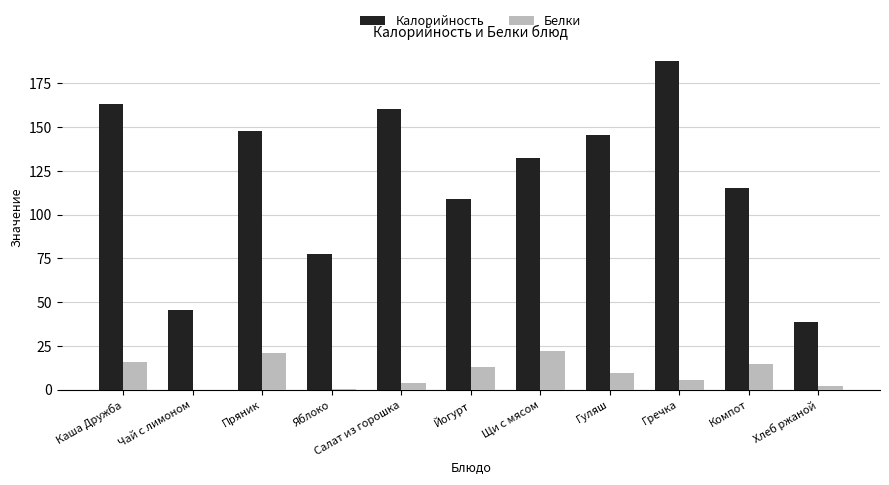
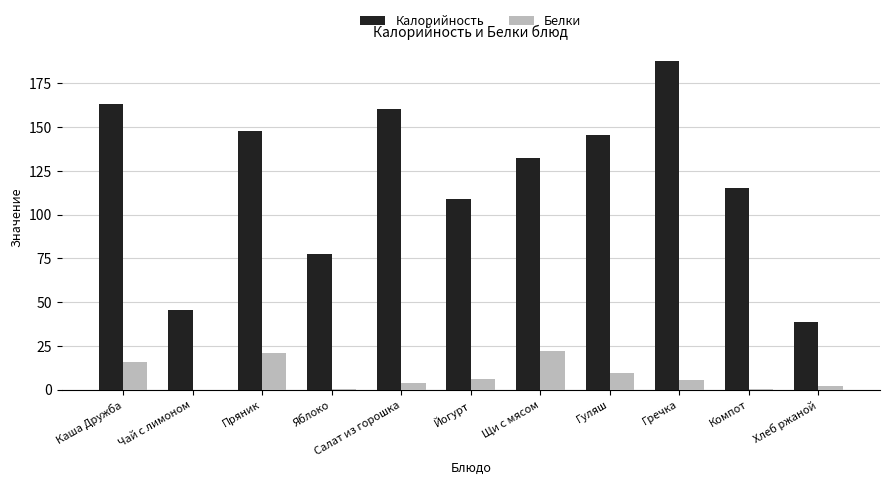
  {
    "Калорийность": {
      "Каша Дружба": 163,
      "Чай с лимоном": 46,
      "Пряник": 148,
      "Яблоко": 78,
      "Салат из горошка": 160,
      "Йогурт": 109,
      "Щи с мясом": 132,
      "Гуляш": 146,
      "Гречка": 187,
      "Компот": 115,
      "Хлеб ржаной": 39
    },
    "Белки": {
      "Каша Дружба": 16,
      "Пряник": 21,
      "Салат из горошка": 4,
-     "Йогурт": 13,
+     "Йогурт": 6,
      "Щи с мясом": 22,
      "Гуляш": 10,
      "Гречка": 6,
-     "Компот": 15,
+     "Компот": 0,
      "Хлеб ржаной": 2
    }
  }
